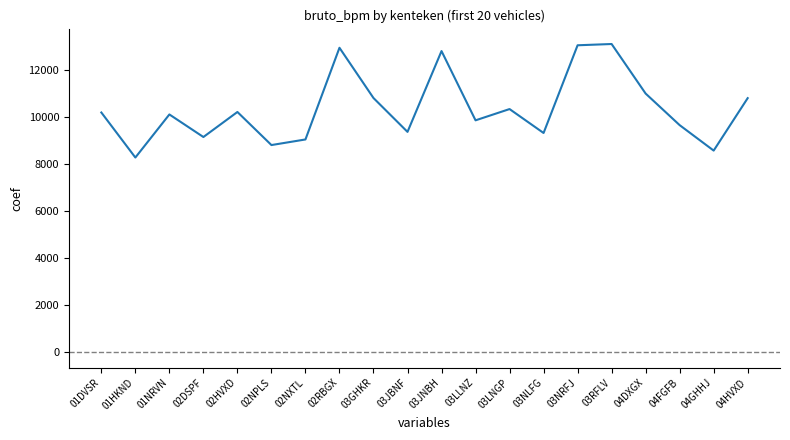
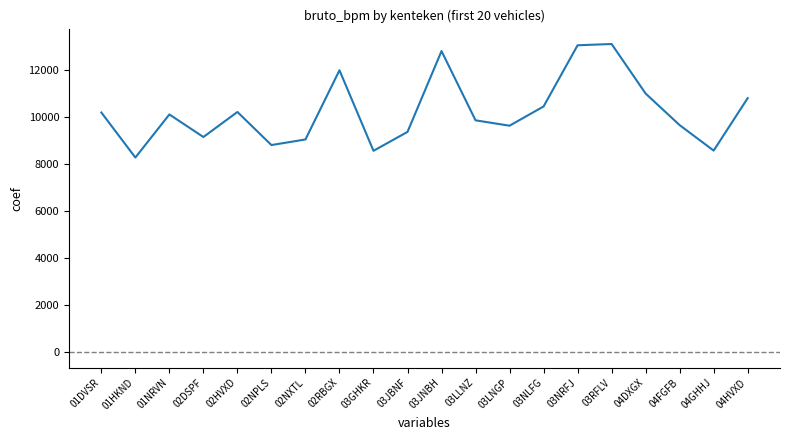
  {
    "01DVSR": 10200,
    "01HKND": 8300,
    "01NRVN": 10100,
    "02DSPF": 9100,
    "02HVXD": 10200,
    "02NPLS": 8800,
    "02NXTL": 9000,
-   "02RBGX": 12900,
-   "03GHKR": 10800,
+   "02RBGX": 12000,
+   "03GHKR": 8600,
    "03JBNF": 9400,
    "03JNBH": 12800,
    "03LLNZ": 9900,
-   "03LNGP": 10300,
-   "03NLFG": 9300,
+   "03LNGP": 9600,
+   "03NLFG": 10400,
    "03NRFJ": 13000,
    "03RFLV": 13100,
    "04DXGX": 11000,
    "04FGFB": 9700,
    "04GHHJ": 8600,
    "04HVXD": 10800
  }
